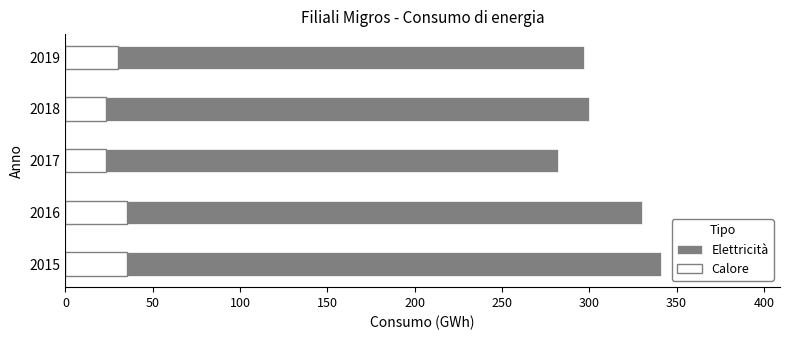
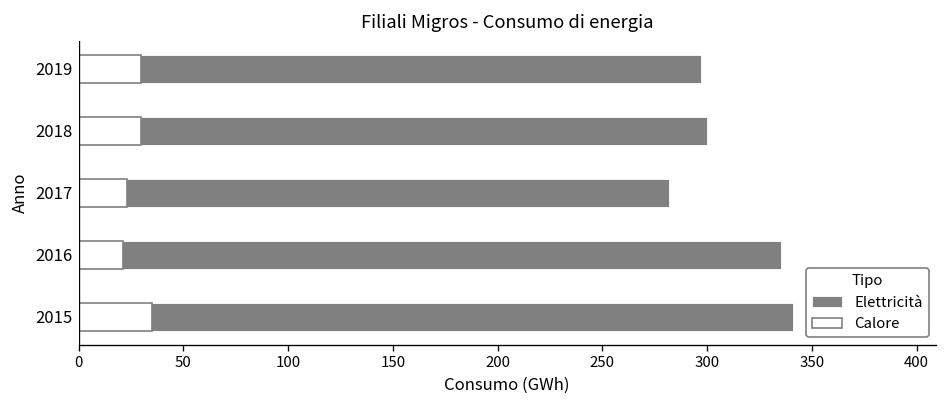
  {
    "Elettricità": {
      "2019": 297,
      "2018": 300,
      "2017": 282,
-     "2016": 330,
+     "2016": 335,
      "2015": 341
    },
    "Calore": {
-     "2018": 23,
-     "2016": 35
+     "2018": 30,
+     "2016": 21
    }
  }
